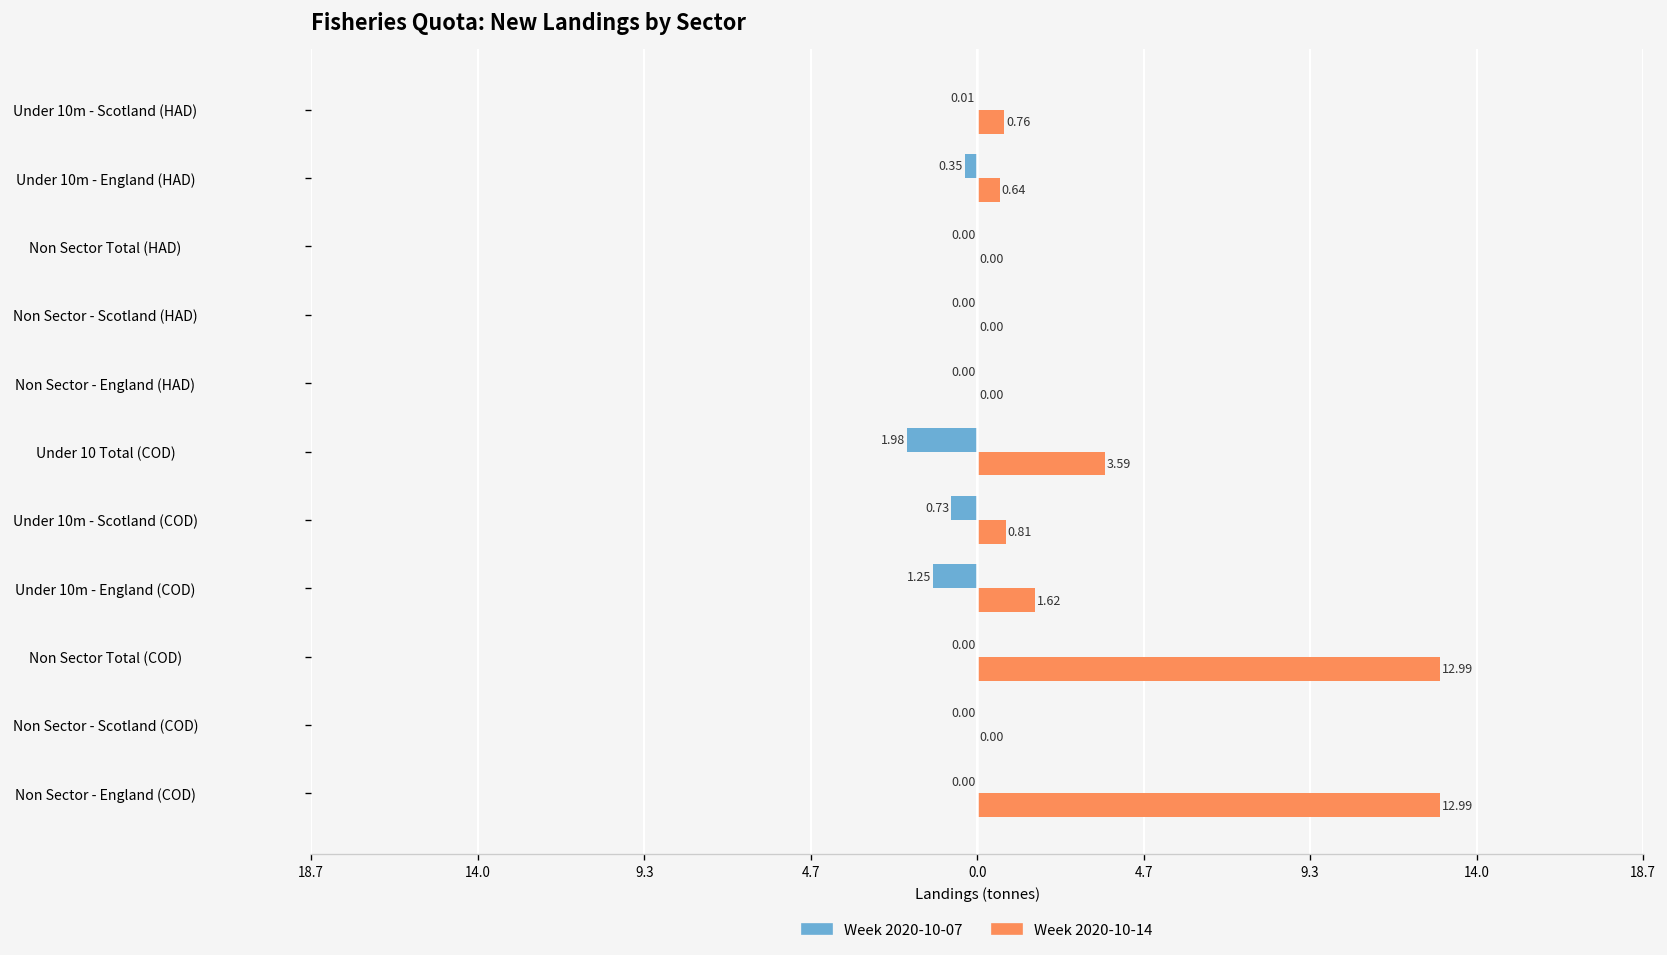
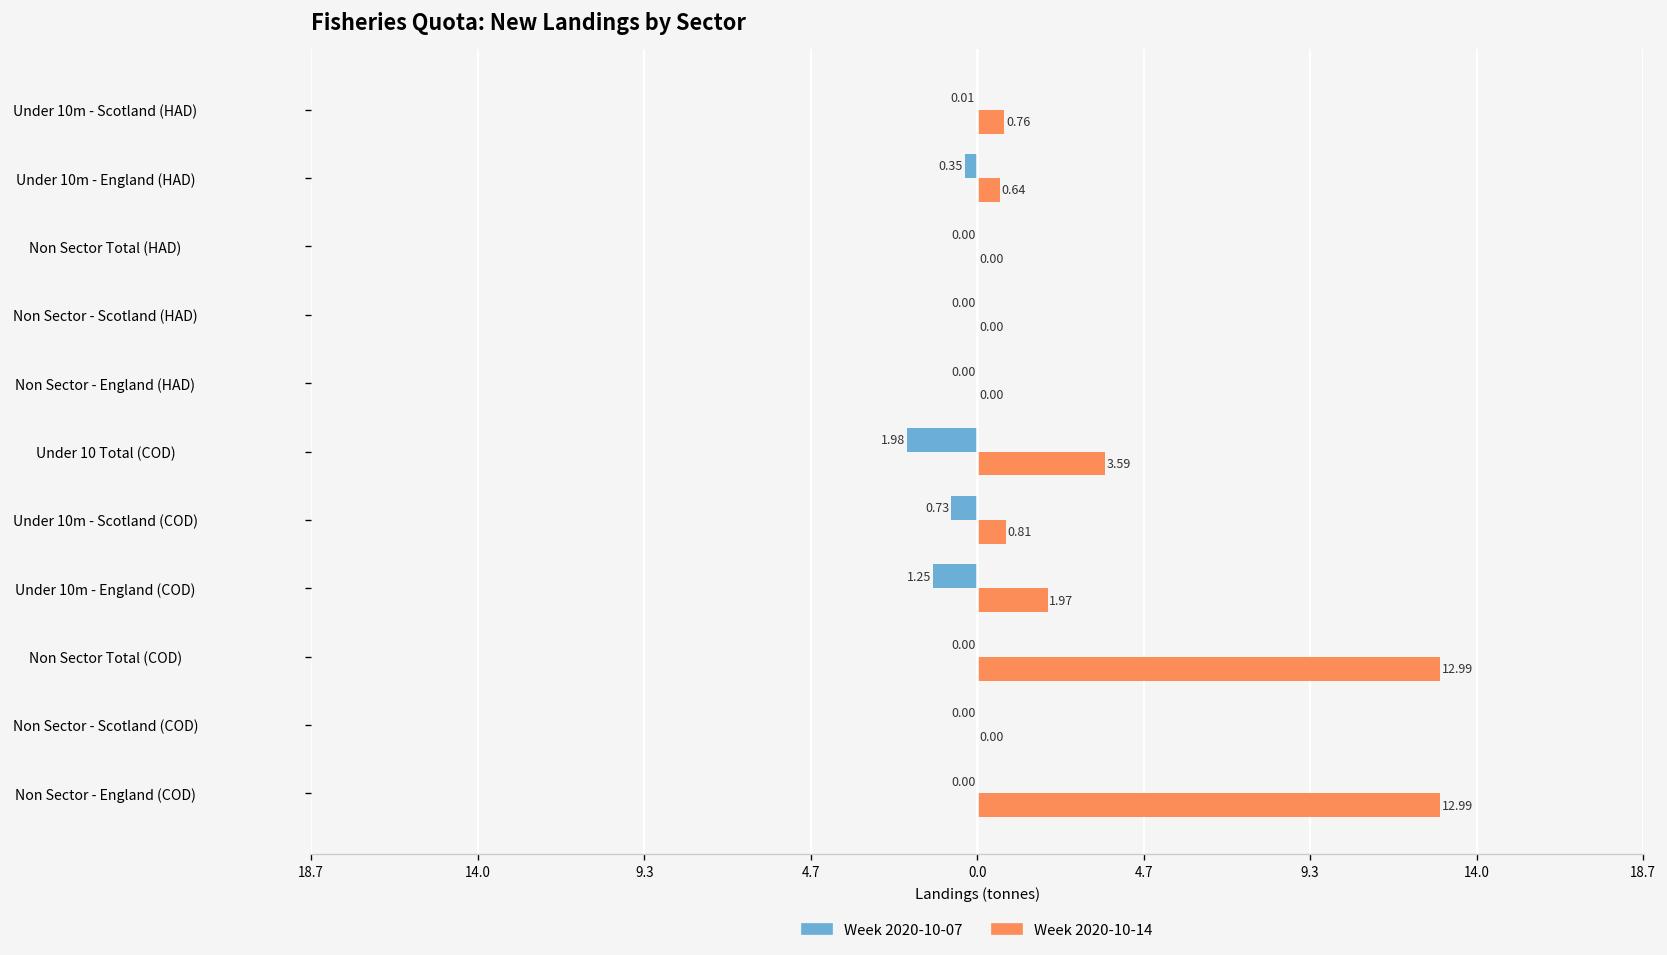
  {
    "Week 2020-10-07": {
      "Non Sector Total (HAD)": 0.00,
      "Non Sector - Scotland (HAD)": 0.00,
      "Non Sector - England (HAD)": 0.00,
      "Non Sector Total (COD)": 0.00,
      "Non Sector - Scotland (COD)": 0.00,
      "Non Sector - England (COD)": 0.00
    },
    "Week 2020-10-14": {
      "Under 10m - Scotland (HAD)": 0.76,
      "Under 10m - England (HAD)": 0.64,
      "Non Sector Total (HAD)": 0.00,
      "Non Sector - Scotland (HAD)": 0.00,
      "Non Sector - England (HAD)": 0.00,
      "Under 10 Total (COD)": 3.59,
      "Under 10m - Scotland (COD)": 0.81,
-     "Under 10m - England (COD)": 1.62,
+     "Under 10m - England (COD)": 1.97,
      "Non Sector Total (COD)": 12.99,
      "Non Sector - Scotland (COD)": 0.00,
      "Non Sector - England (COD)": 12.99
    }
  }
